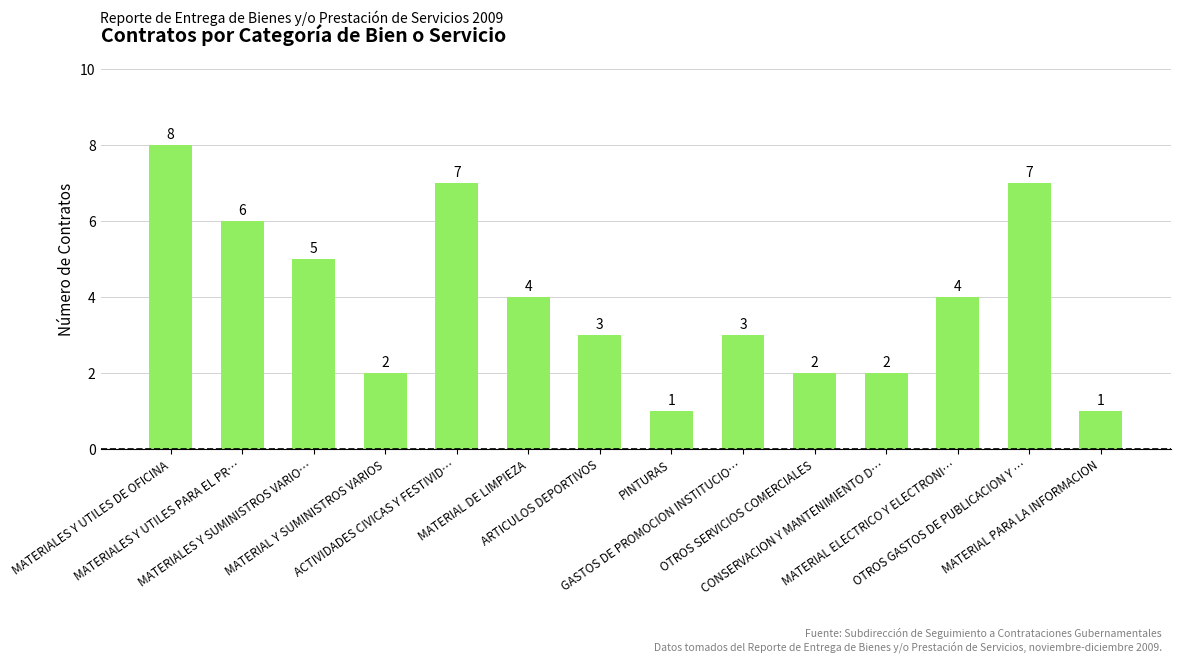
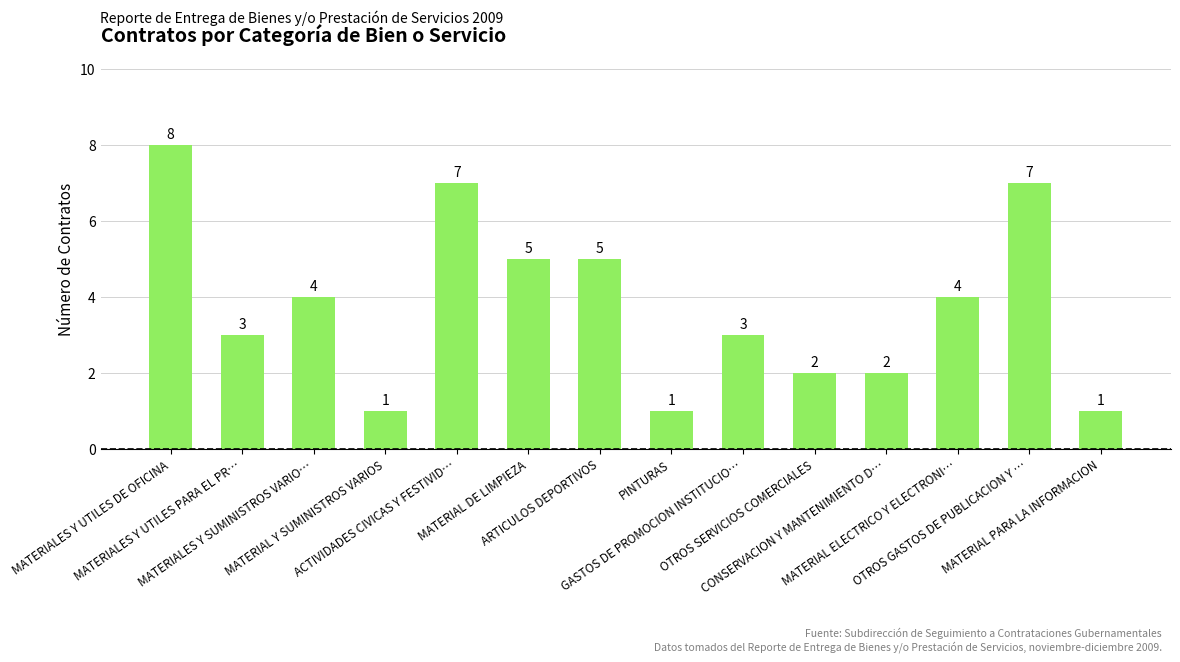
  {
    "MATERIALES Y UTILES DE OFICINA": 8,
-   "MATERIALES Y UTILES PARA EL PR…": 6,
-   "MATERIALES Y SUMINISTROS VARIO…": 5,
-   "MATERIAL Y SUMINISTROS VARIOS": 2,
+   "MATERIALES Y UTILES PARA EL PR…": 3,
+   "MATERIALES Y SUMINISTROS VARIO…": 4,
+   "MATERIAL Y SUMINISTROS VARIOS": 1,
    "ACTIVIDADES CIVICAS Y FESTIVID…": 7,
-   "MATERIAL DE LIMPIEZA": 4,
-   "ARTICULOS DEPORTIVOS": 3,
+   "MATERIAL DE LIMPIEZA": 5,
+   "ARTICULOS DEPORTIVOS": 5,
    "PINTURAS": 1,
    "GASTOS DE PROMOCION INSTITUCIO…": 3,
    "OTROS SERVICIOS COMERCIALES": 2,
    "CONSERVACION Y MANTENIMIENTO D…": 2,
    "MATERIAL ELECTRICO Y ELECTRONI…": 4,
    "OTROS GASTOS DE PUBLICACION Y …": 7,
    "MATERIAL PARA LA INFORMACION": 1
  }
